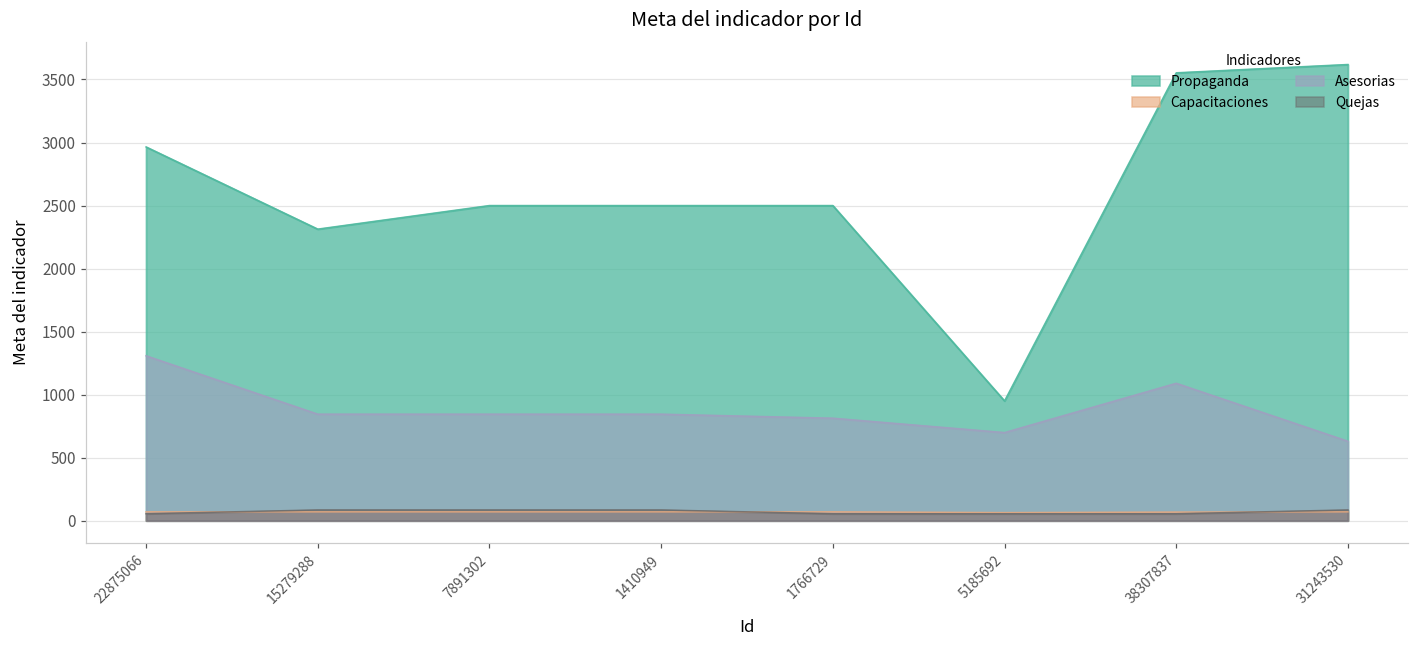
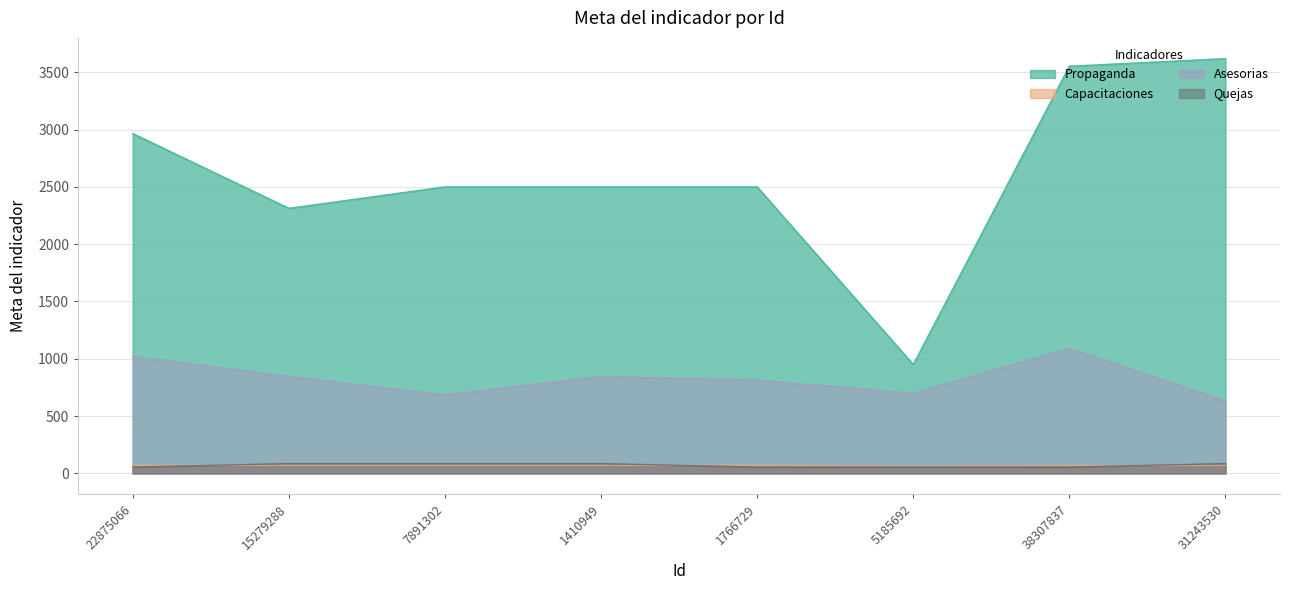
  {
    "Propaganda": {
      "22875066": 2970,
      "15279288": 2310,
      "7891302": 2500,
      "1410949": 2500,
      "1766729": 2500,
      "5185692": 950,
      "38307837": 3550,
      "31243530": 3620
    },
    "Asesorias": {
-     "22875066": 1310,
+     "22875066": 1020,
      "15279288": 850,
-     "7891302": 850,
+     "7891302": 680,
      "1410949": 850,
      "1766729": 810,
      "5185692": 700,
      "38307837": 1090,
      "31243530": 630
    }
  }
